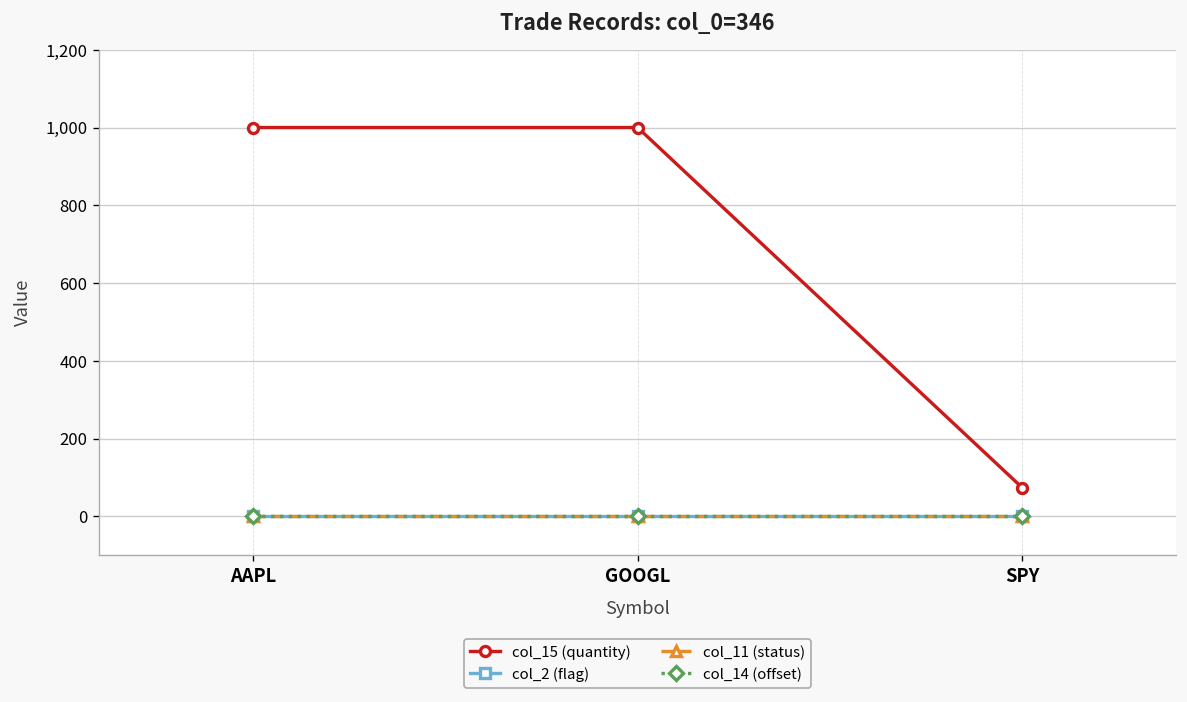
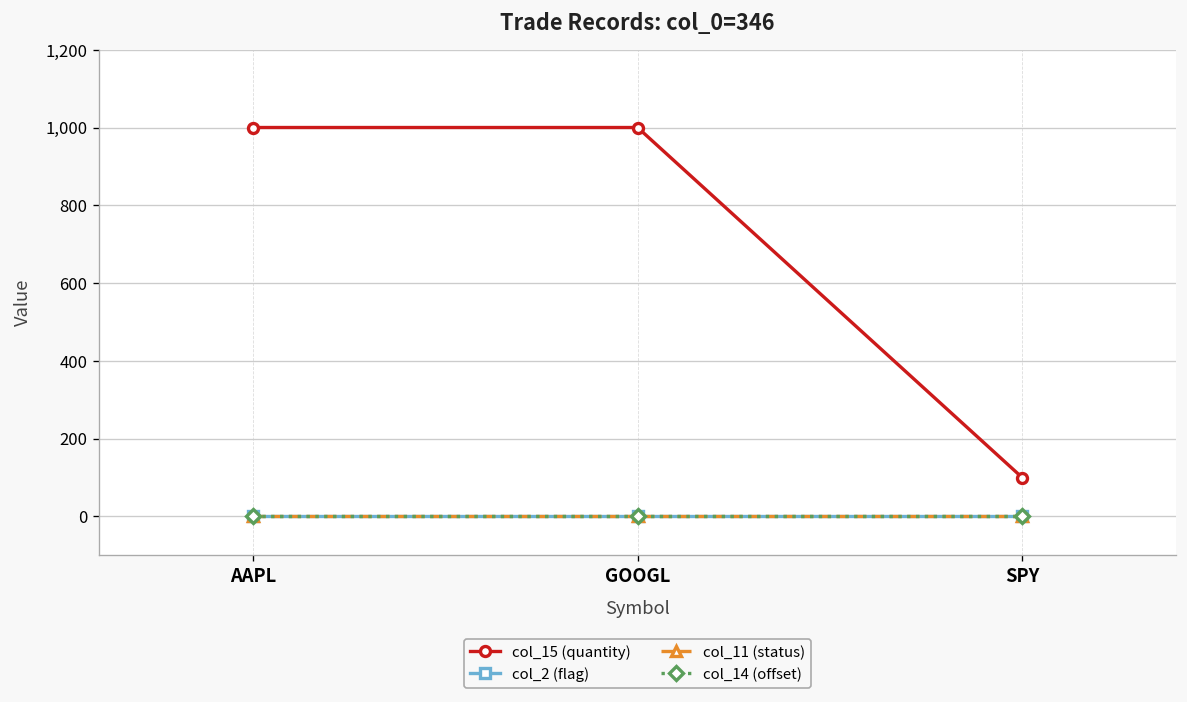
  {
    "col_15 (quantity)": {
      "AAPL": "1,000",
      "GOOGL": "1,000",
-     "SPY": "70"
+     "SPY": "100"
    },
    "col_14 (offset)": {
      "AAPL": "0",
      "GOOGL": "0",
      "SPY": "0"
    }
  }
